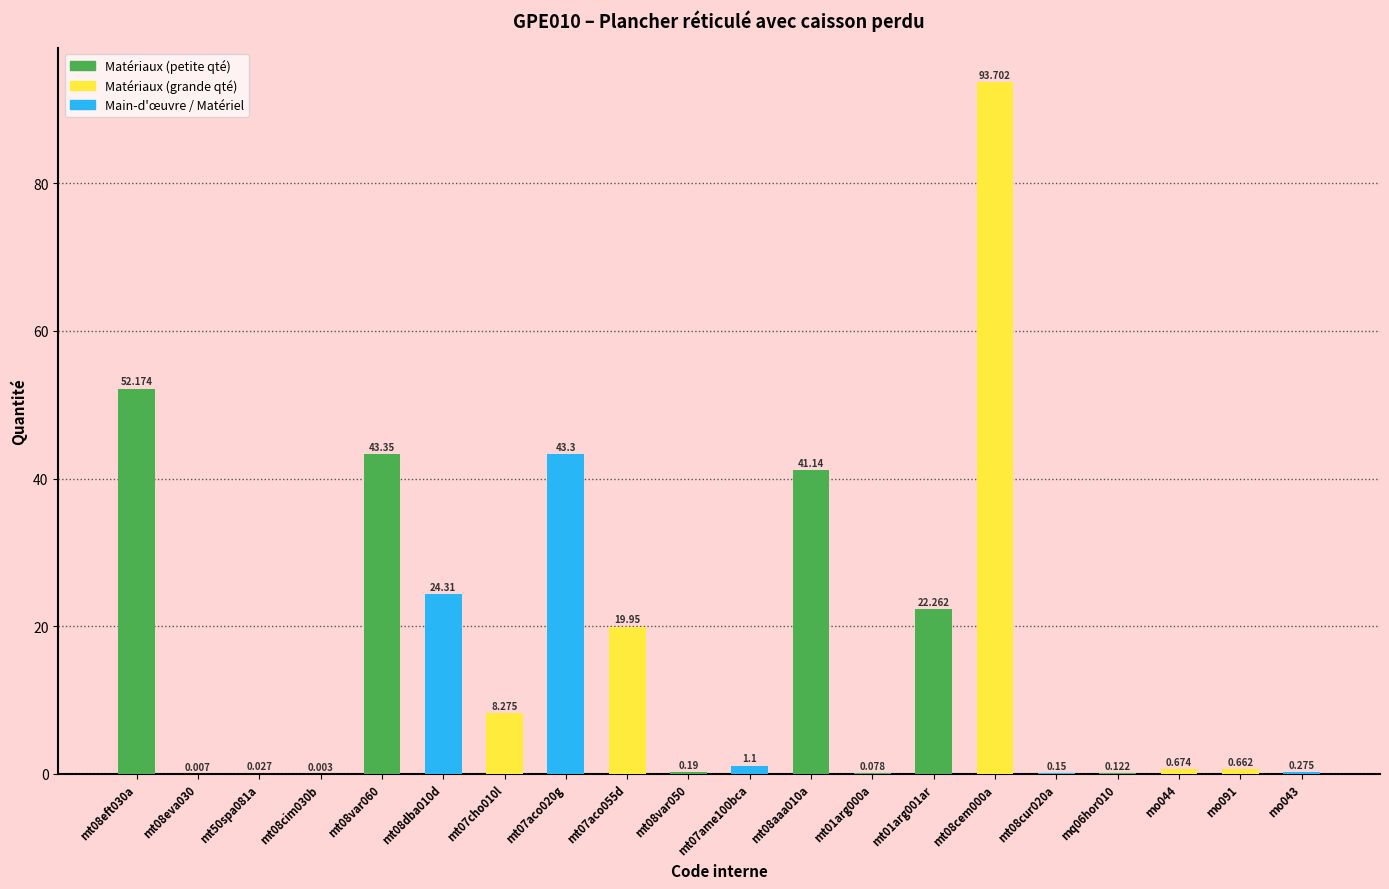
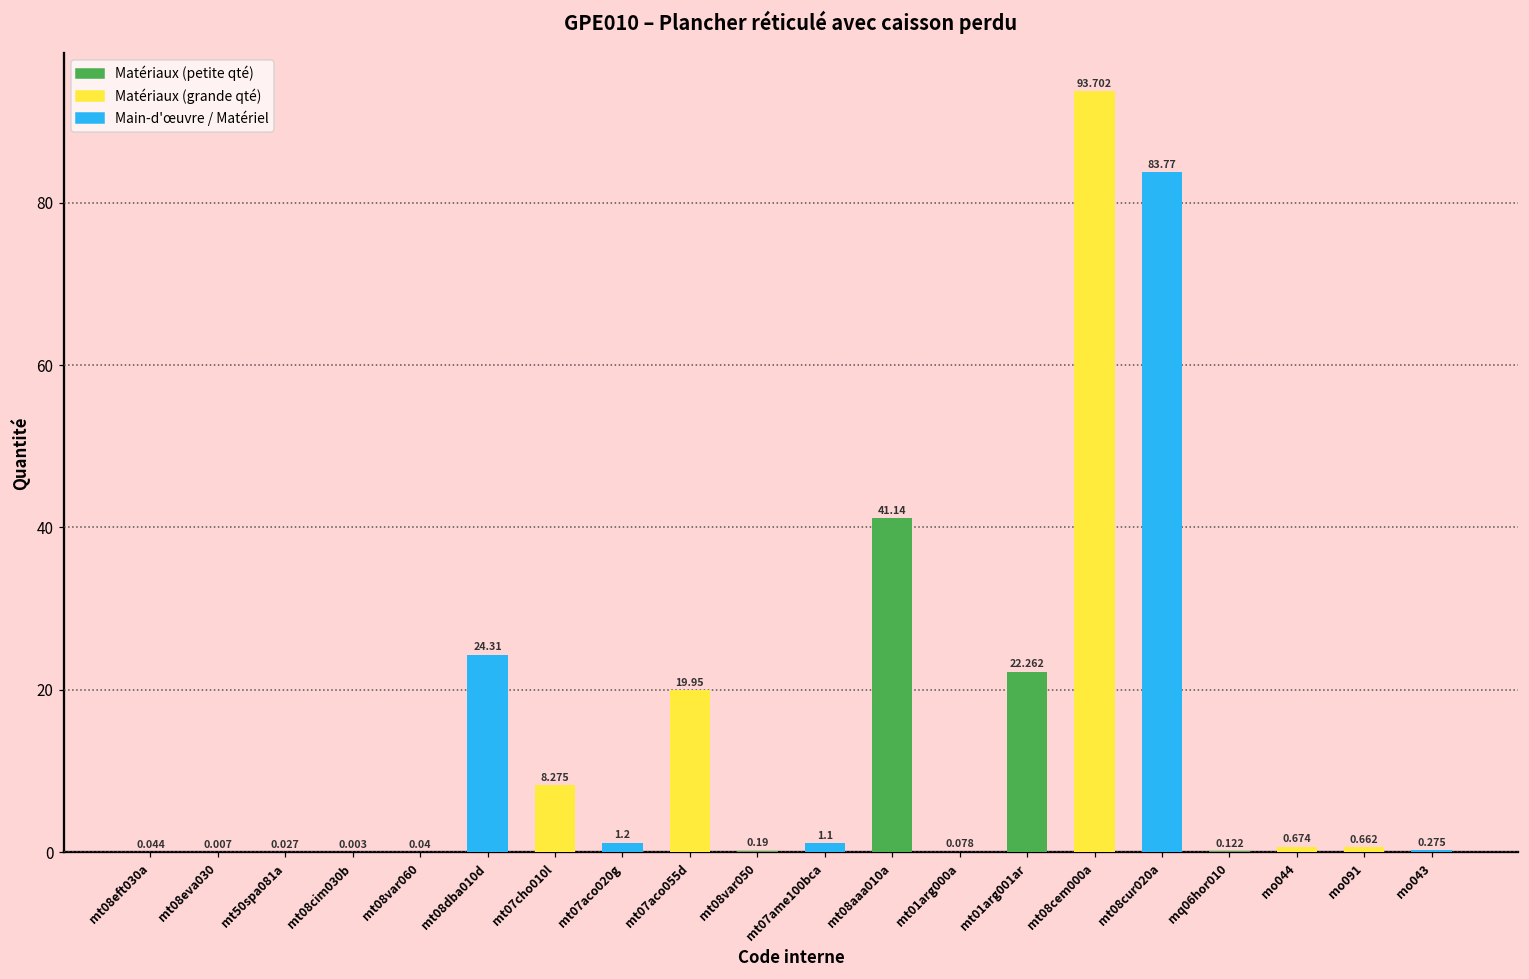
  {
-   "mt08eft030a": 52.174,
+   "mt08eft030a": 0.044,
    "mt08eva030": 0.007,
    "mt50spa081a": 0.027,
    "mt08cim030b": 0.003,
-   "mt08var060": 43.35,
+   "mt08var060": 0.04,
    "mt08dba010d": 24.31,
    "mt07cho010l": 8.275,
-   "mt07aco020g": 43.3,
+   "mt07aco020g": 1.2,
    "mt07aco055d": 19.95,
    "mt08var050": 0.19,
    "mt07ame100bca": 1.1,
    "mt08aaa010a": 41.14,
    "mt01arg000a": 0.078,
    "mt01arg001ar": 22.262,
    "mt08cem000a": 93.702,
-   "mt08cur020a": 0.15,
+   "mt08cur020a": 83.77,
    "mq06hor010": 0.122,
    "mo044": 0.674,
    "mo091": 0.662,
    "mo043": 0.275
  }
